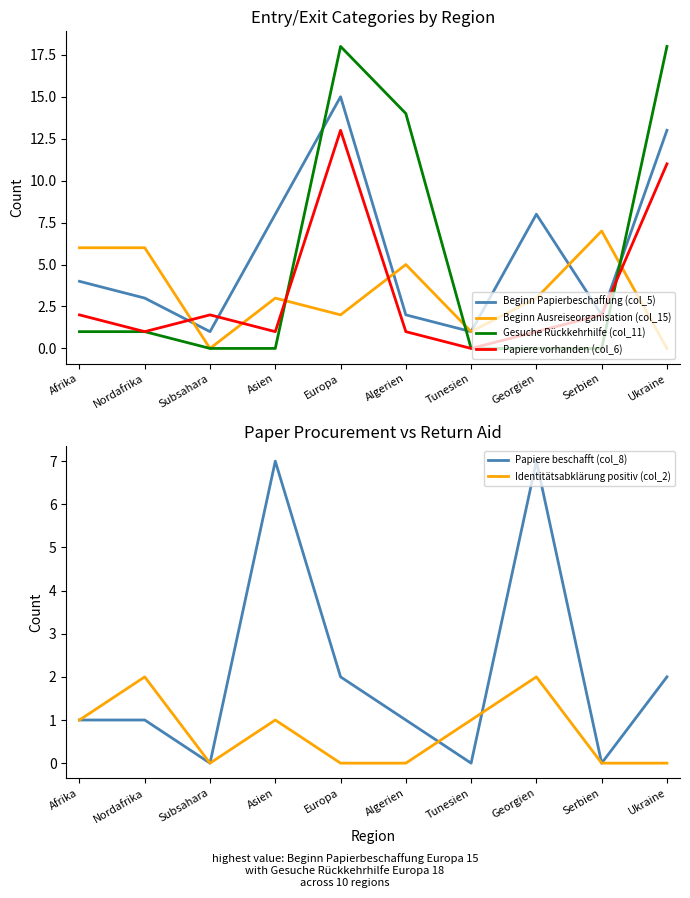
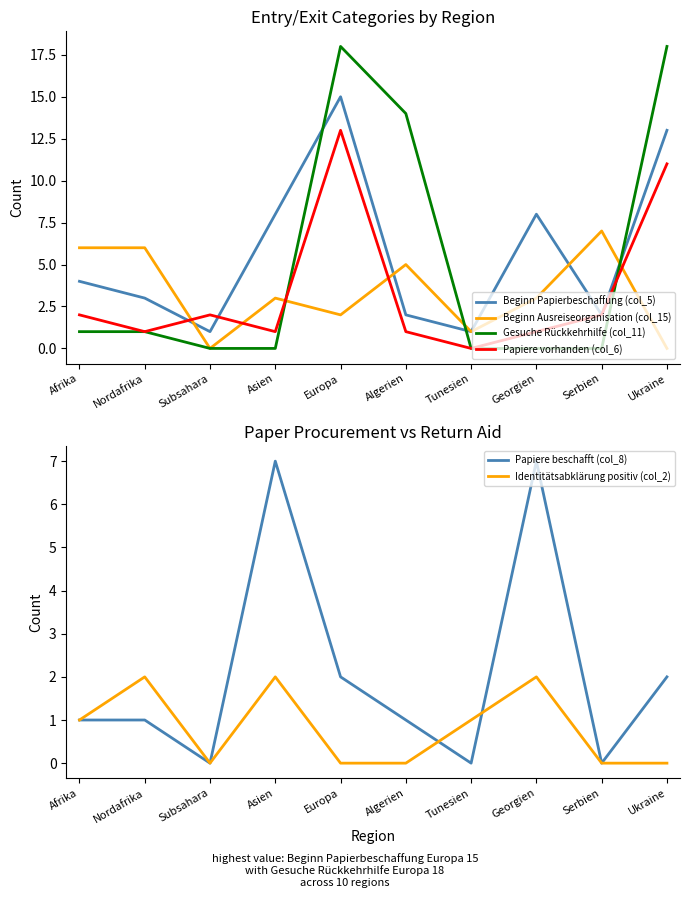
  {
    "Entry/Exit Categories by Region": {
      "Beginn Papierbeschaffung (col_5)": {
        "Afrika": 4.0,
        "Nordafrika": 3.0,
        "Subsahara": 1.0,
        "Asien": 8.0,
        "Europa": 15.0,
        "Algerien": 2.0,
        "Georgien": 8.0,
        "Ukraine": 13.0
      },
      "Beginn Ausreiseorganisation (col_15)": {
        "Afrika": 6.0,
        "Nordafrika": 6.0,
        "Asien": 3.0,
        "Europa": 2.0,
        "Algerien": 5.0,
        "Serbien": 7.0
      },
      "Gesuche Rückkehrhilfe (col_11)": {
        "Afrika": 1.0,
        "Asien": 0.0,
        "Europa": 18.0,
        "Algerien": 14.0,
        "Ukraine": 18.0
      },
      "Papiere vorhanden (col_6)": {
        "Afrika": 2.0,
        "Subsahara": 2.0,
        "Asien": 1.0,
        "Europa": 13.0,
        "Algerien": 1.0,
        "Ukraine": 11.0
      }
    },
    "Paper Procurement vs Return Aid": {
      "Papiere beschafft (col_8)": {
        "Nordafrika": 1,
        "Asien": 7,
        "Europa": 2,
        "Algerien": 1,
        "Tunesien": 0,
        "Ukraine": 2
      },
      "Identitätsabklärung positiv (col_2)": {
        "Nordafrika": 2,
-       "Asien": 1,
+       "Asien": 2,
        "Europa": 0,
        "Algerien": 0,
        "Tunesien": 1,
        "Georgien": 2,
        "Ukraine": 0
      }
    }
  }
